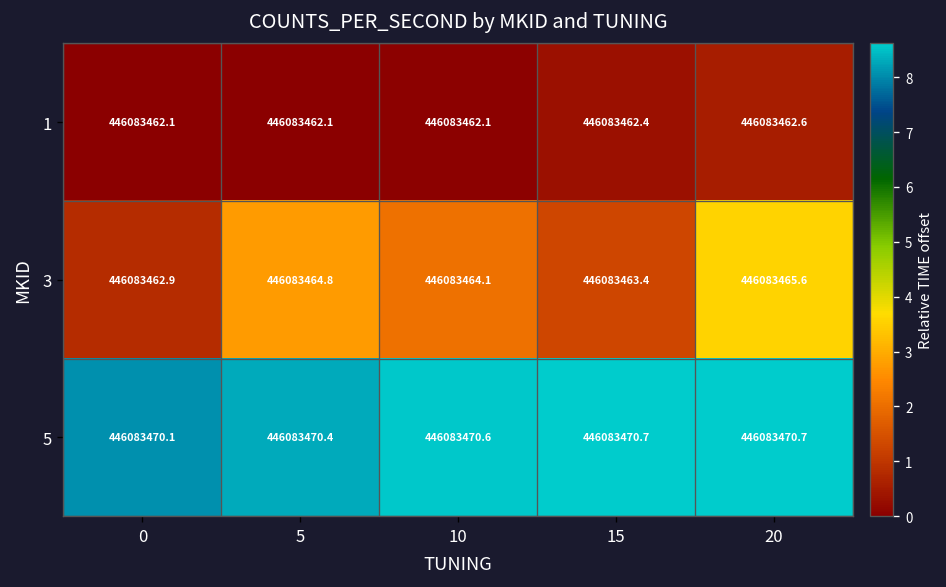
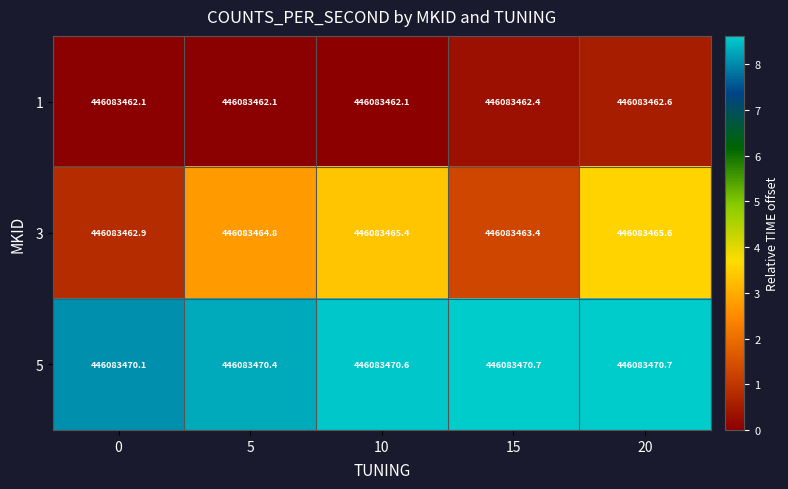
  {
    "1": {
      "0": 446083462.1,
      "5": 446083462.1,
      "10": 446083462.1,
      "15": 446083462.4,
      "20": 446083462.6
    },
    "3": {
      "0": 446083462.9,
      "5": 446083464.8,
-     "10": 446083464.1,
+     "10": 446083465.4,
      "15": 446083463.4,
      "20": 446083465.6
    },
    "5": {
      "0": 446083470.1,
      "5": 446083470.4,
      "10": 446083470.6,
      "15": 446083470.7,
      "20": 446083470.7
    }
  }
